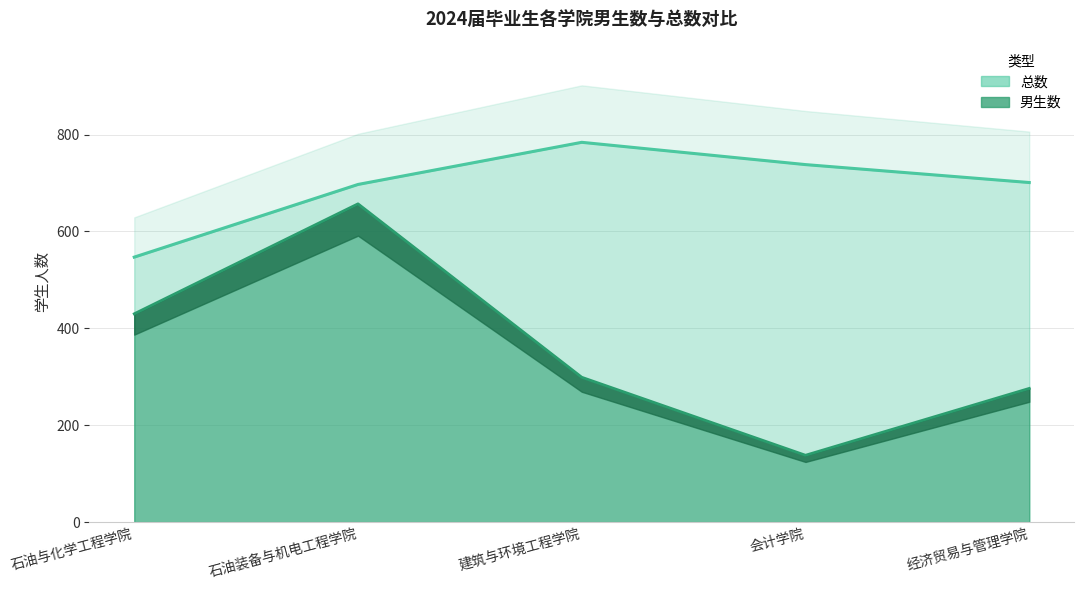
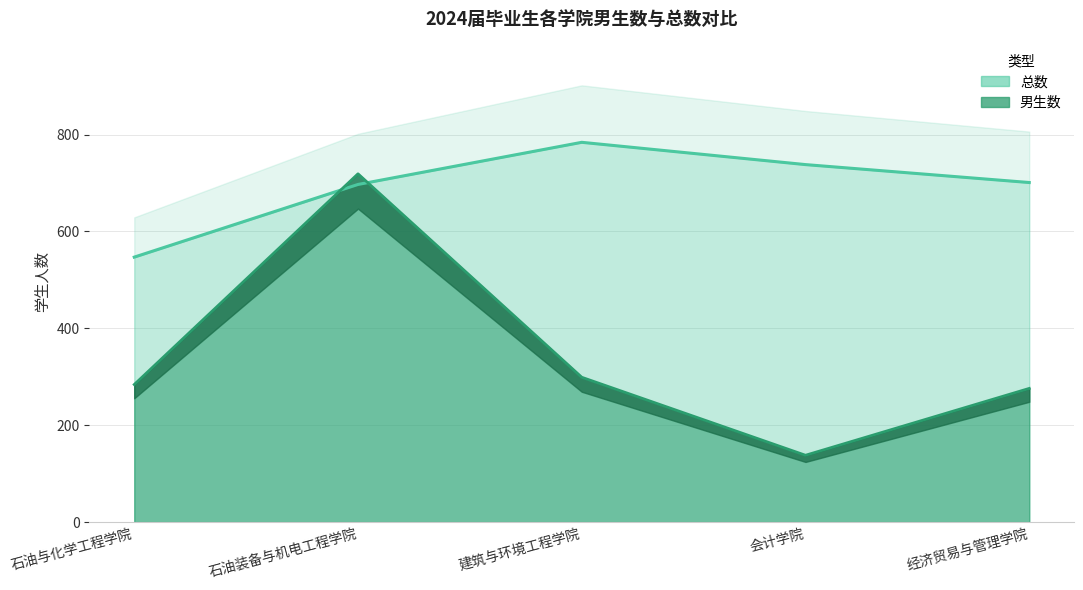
  {
    "男生数": {
-     "石油与化学工程学院": 430,
-     "石油装备与机电工程学院": 660,
+     "石油与化学工程学院": 280,
+     "石油装备与机电工程学院": 720,
      "建筑与环境工程学院": 300,
      "会计学院": 140,
      "经济贸易与管理学院": 280
    }
  }
